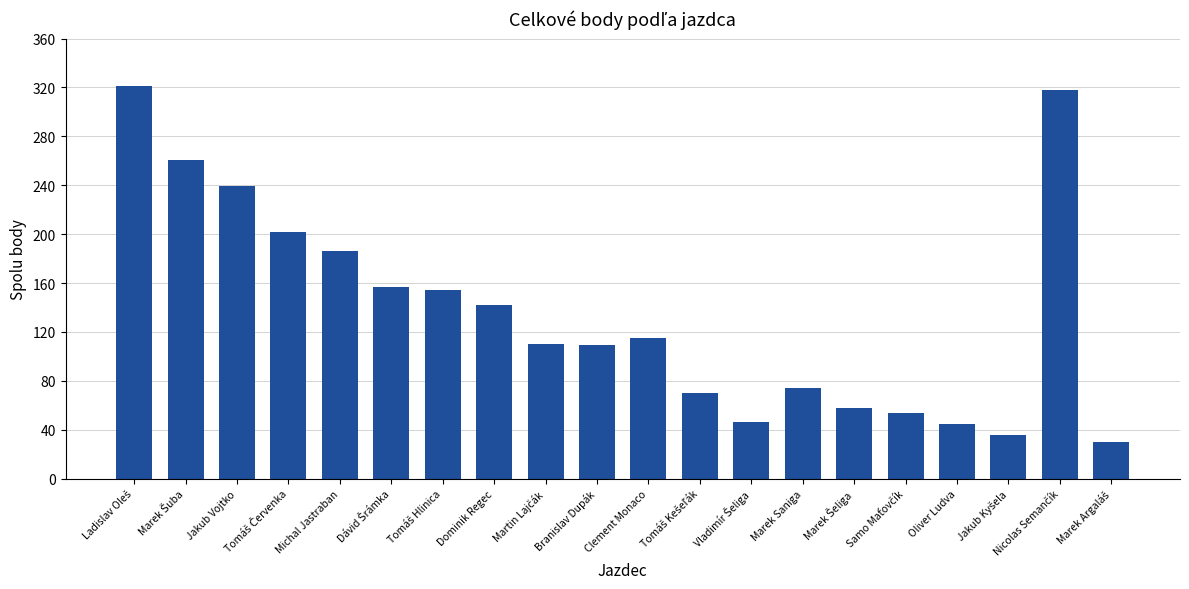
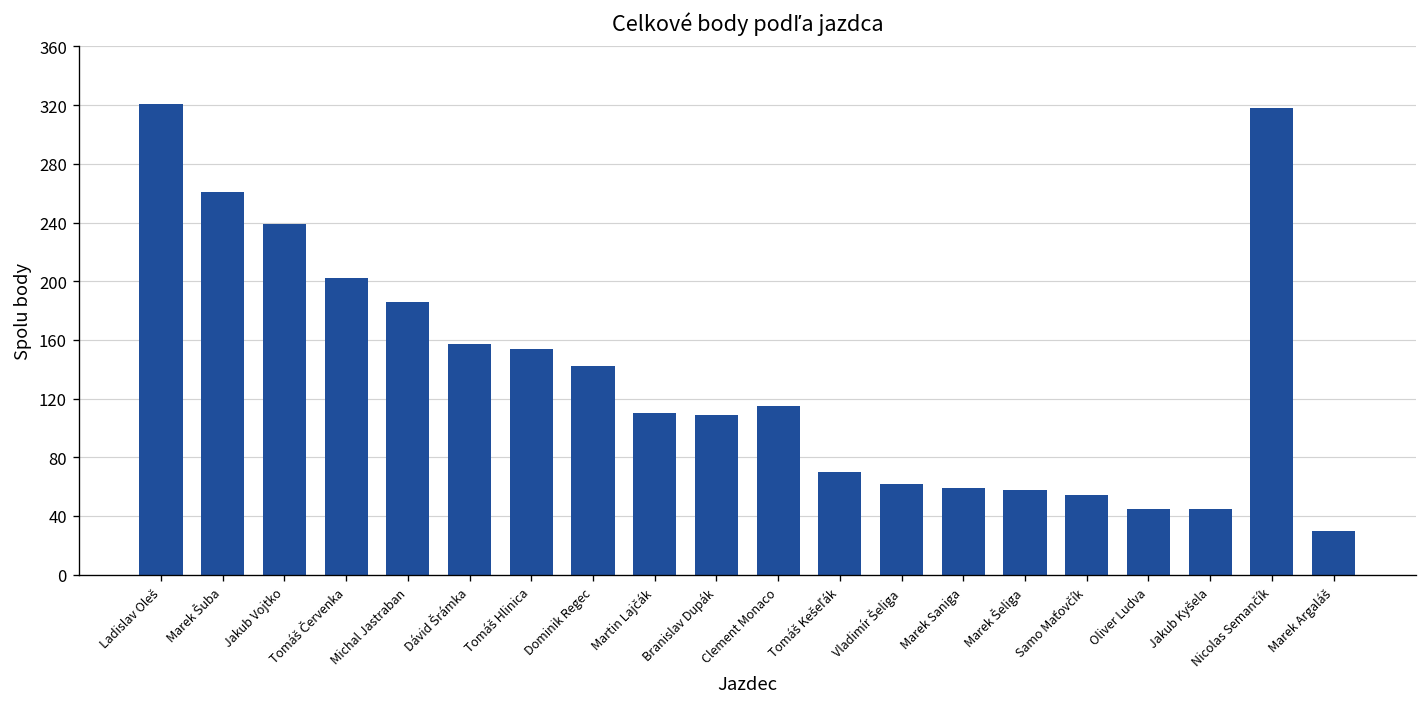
  {
    "Ladislav Oleš": 321,
    "Marek Šuba": 261,
    "Jakub Vojtko": 239,
    "Tomáš Červenka": 202,
    "Michal Jastraban": 186,
    "Dávid Šrámka": 157,
    "Tomáš Hlinica": 154,
    "Dominik Regec": 142,
    "Martin Lajčák": 110,
    "Branislav Dupák": 109,
    "Clement Monaco": 115,
    "Tomáš Kešeľák": 70,
-   "Vladimír Šeliga": 46,
-   "Marek Saniga": 74,
+   "Vladimír Šeliga": 62,
+   "Marek Saniga": 59,
    "Marek Šeliga": 58,
    "Samo Maťovčík": 54,
    "Oliver Ludva": 45,
-   "Jakub Kyšela": 36,
+   "Jakub Kyšela": 45,
    "Nicolas Semančík": 318,
    "Marek Argaláš": 30
  }
